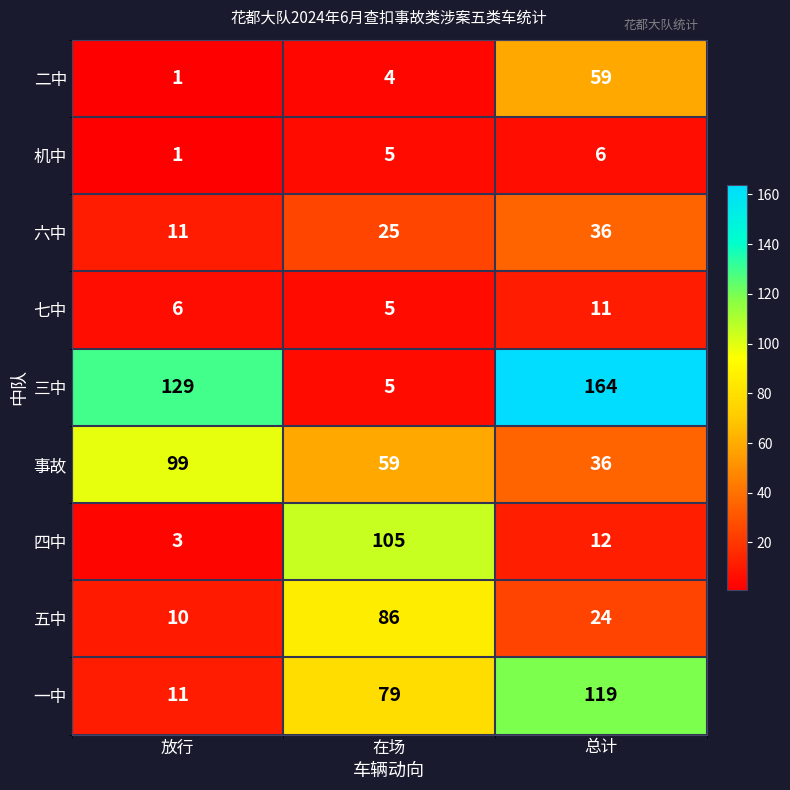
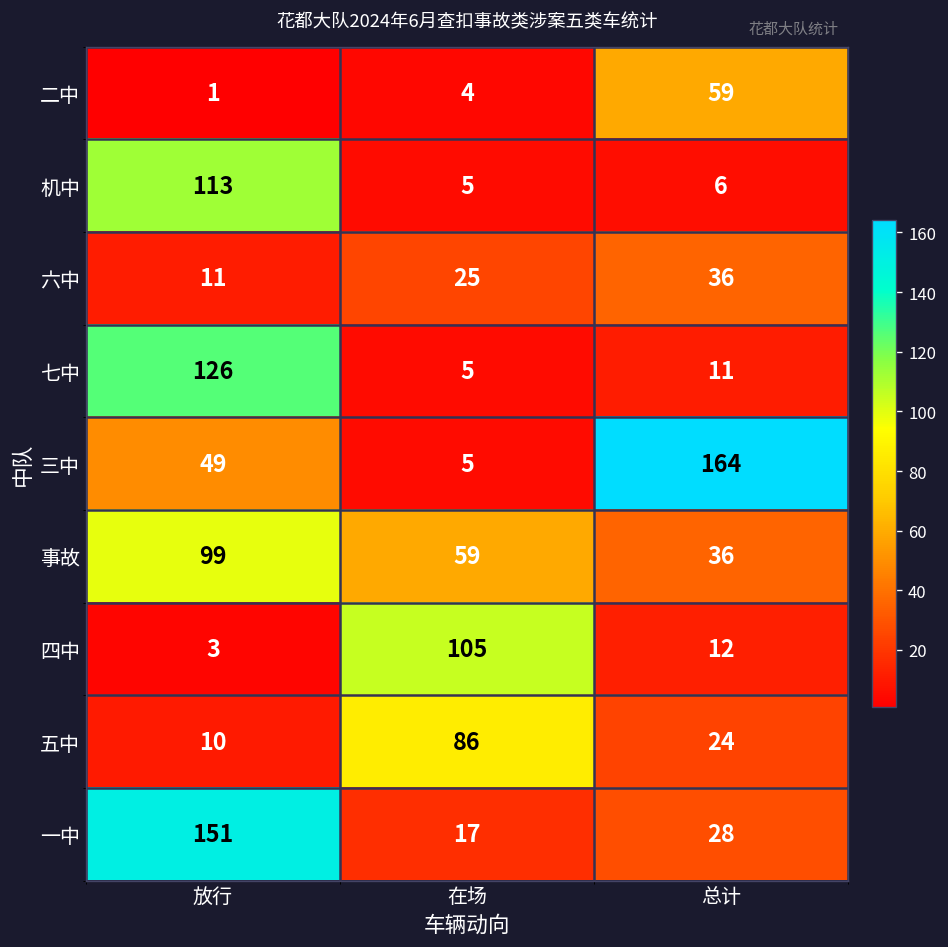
  {
    "二中": {
      "放行": 1,
      "在场": 4,
      "总计": 59
    },
    "机中": {
-     "放行": 1,
+     "放行": 113,
      "在场": 5,
      "总计": 6
    },
    "六中": {
      "放行": 11,
      "在场": 25,
      "总计": 36
    },
    "七中": {
-     "放行": 6,
+     "放行": 126,
      "在场": 5,
      "总计": 11
    },
    "三中": {
-     "放行": 129,
+     "放行": 49,
      "在场": 5,
      "总计": 164
    },
    "事故": {
      "放行": 99,
      "在场": 59,
      "总计": 36
    },
    "四中": {
      "放行": 3,
      "在场": 105,
      "总计": 12
    },
    "五中": {
      "放行": 10,
      "在场": 86,
      "总计": 24
    },
    "一中": {
-     "放行": 11,
-     "在场": 79,
-     "总计": 119
+     "放行": 151,
+     "在场": 17,
+     "总计": 28
    }
  }
